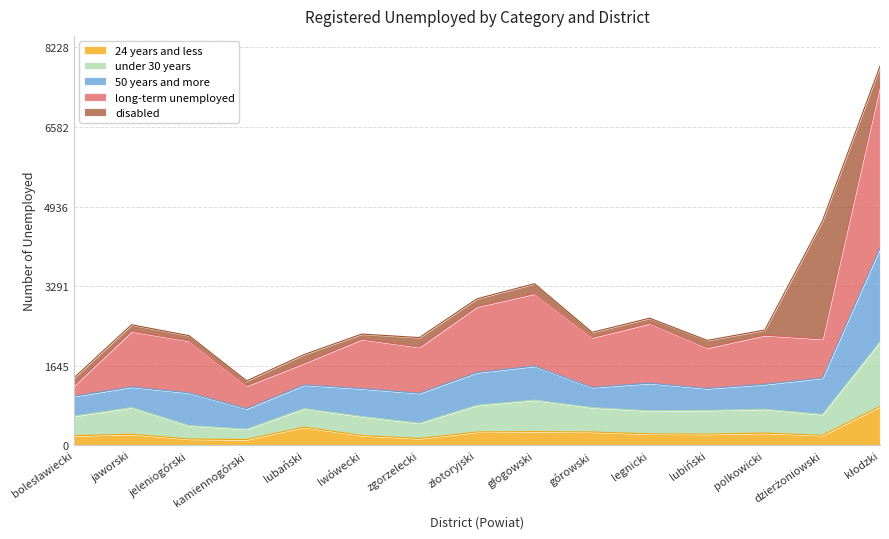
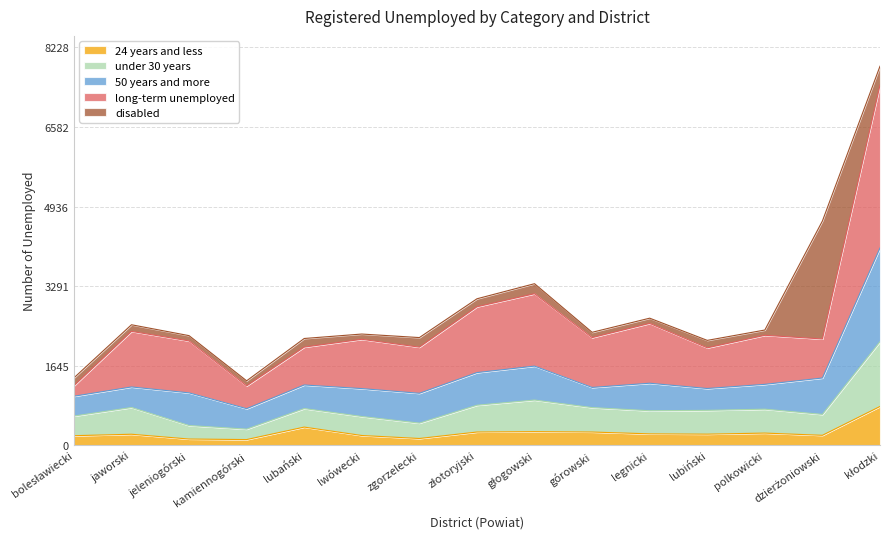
  {
    "24 years and less": {
      "bolesławiecki": 200,
      "jaworski": 200,
      "jeleniogórski": 100,
      "kamiennogórski": 100,
      "lubański": 400,
      "lwówecki": 200,
      "zgorzelecki": 100,
      "złotoryjski": 300,
      "głogowski": 300,
      "górowski": 300,
      "legnicki": 200,
      "lubiński": 200,
      "polkowicki": 300,
      "dzierżoniowski": 200,
      "kłodzki": 800
    },
    "under 30 years": {
      "bolesławiecki": 400,
      "jaworski": 600,
      "jeleniogórski": 300,
      "kamiennogórski": 200,
      "lubański": 400,
      "lwówecki": 400,
      "zgorzelecki": 300,
      "złotoryjski": 600,
      "głogowski": 700,
      "górowski": 500,
      "legnicki": 500,
      "lubiński": 500,
      "polkowicki": 500,
      "dzierżoniowski": 400,
      "kłodzki": 1300
    },
    "50 years and more": {
      "bolesławiecki": 400,
      "jaworski": 400,
      "jeleniogórski": 700,
      "kamiennogórski": 400,
      "lubański": 500,
      "lwówecki": 600,
      "zgorzelecki": 600,
      "złotoryjski": 700,
      "głogowski": 700,
      "górowski": 400,
      "legnicki": 600,
      "lubiński": 500,
      "polkowicki": 500,
      "dzierżoniowski": 800,
      "kłodzki": 1900
    },
    "long-term unemployed": {
      "bolesławiecki": 200,
      "jaworski": 1100,
      "jeleniogórski": 1100,
      "kamiennogórski": 500,
-     "lubański": 500,
+     "lubański": 800,
      "lwówecki": 1000,
      "zgorzelecki": 1000,
      "złotoryjski": 1400,
      "głogowski": 1500,
      "górowski": 1000,
      "legnicki": 1200,
      "lubiński": 800,
      "polkowicki": 1000,
      "dzierżoniowski": 800,
      "kłodzki": 3400
    },
    "disabled": {
      "bolesławiecki": 200,
      "jaworski": 100,
      "jeleniogórski": 100,
      "kamiennogórski": 100,
      "lubański": 200,
      "lwówecki": 100,
      "zgorzelecki": 200,
      "złotoryjski": 200,
      "głogowski": 200,
      "górowski": 100,
      "legnicki": 100,
      "lubiński": 200,
      "polkowicki": 100,
      "dzierżoniowski": 2400,
      "kłodzki": 400
    }
  }
